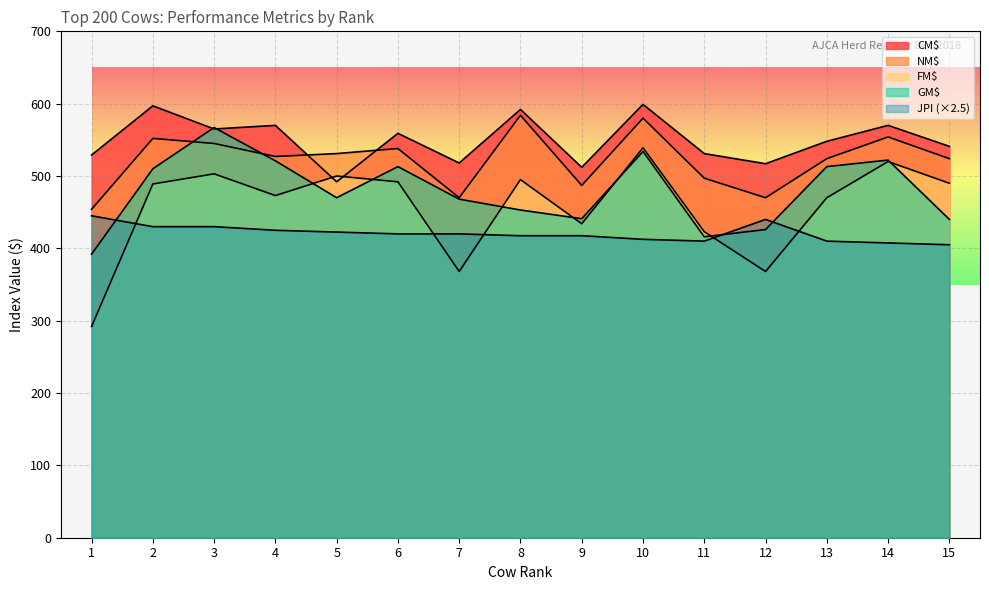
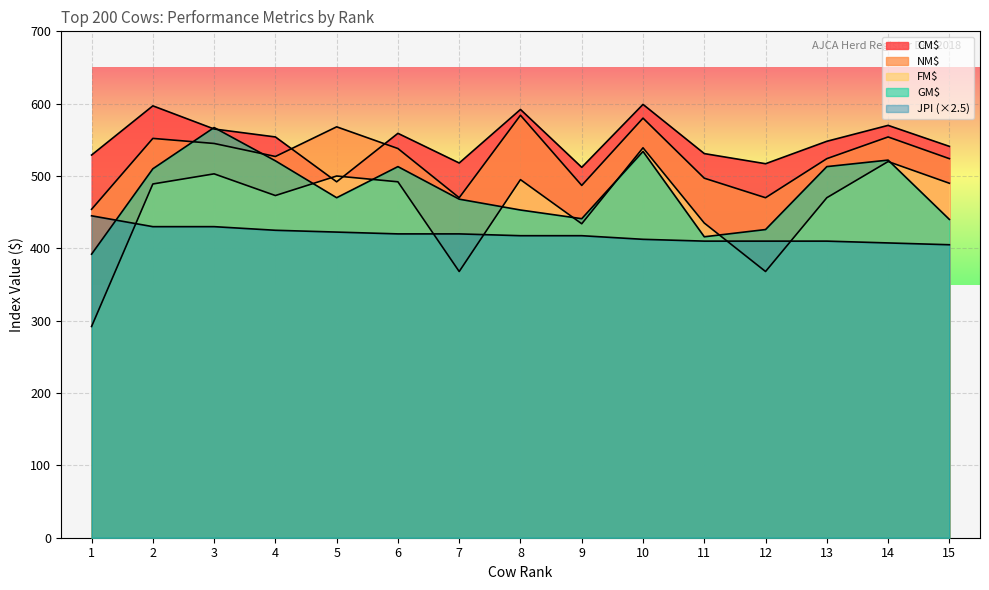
  {
    "CM$": {
      "1": 530,
      "2": 600,
-     "4": 570,
+     "4": 550,
      "5": 490,
      "6": 560,
      "7": 520,
      "8": 590,
      "9": 510,
      "10": 600,
      "11": 530,
      "12": 520,
      "13": 550,
      "14": 570,
      "15": 540
    },
    "NM$": {
      "1": 450,
      "2": 550,
      "3": 550,
      "4": 530,
-     "5": 530,
+     "5": 570,
      "6": 540,
      "8": 580,
      "9": 490,
      "10": 580,
      "11": 500,
      "12": 470,
      "13": 520,
      "14": 550,
      "15": 520
    },
    "FM$": {
      "1": 290,
      "2": 490,
      "3": 500,
      "4": 470,
      "5": 500,
      "6": 490,
      "7": 370,
      "8": 500,
      "9": 430,
      "10": 540,
-     "11": 420,
+     "11": 440,
      "12": 370,
      "13": 470,
      "15": 490
    },
    "GM$": {
      "1": 390,
      "2": 510,
      "4": 520,
      "5": 470,
      "6": 510,
      "8": 450,
      "9": 440,
      "10": 530,
      "11": 420,
      "12": 430,
      "13": 510,
      "15": 440
    },
    "JPI (×2.5)": {
      "1": 450,
      "2": 430,
      "3": 430,
      "4": 430,
      "5": 420,
      "6": 420,
      "7": 420,
      "8": 420,
      "9": 420,
      "10": 410,
      "11": 410,
-     "12": 440,
+     "12": 410,
      "13": 410,
      "14": 410,
      "15": 410
    }
  }
